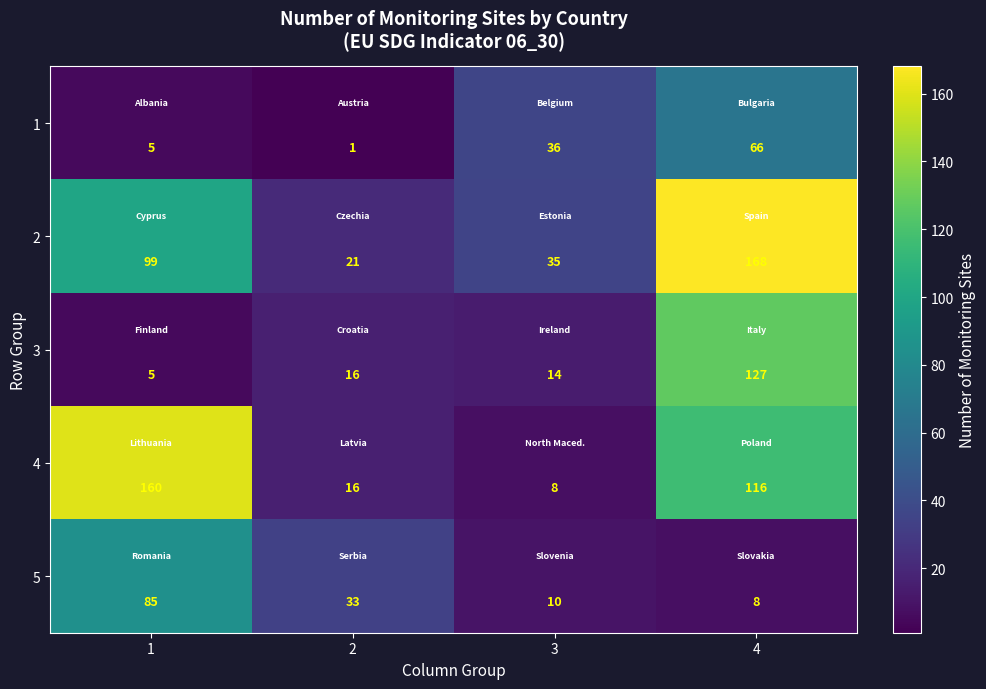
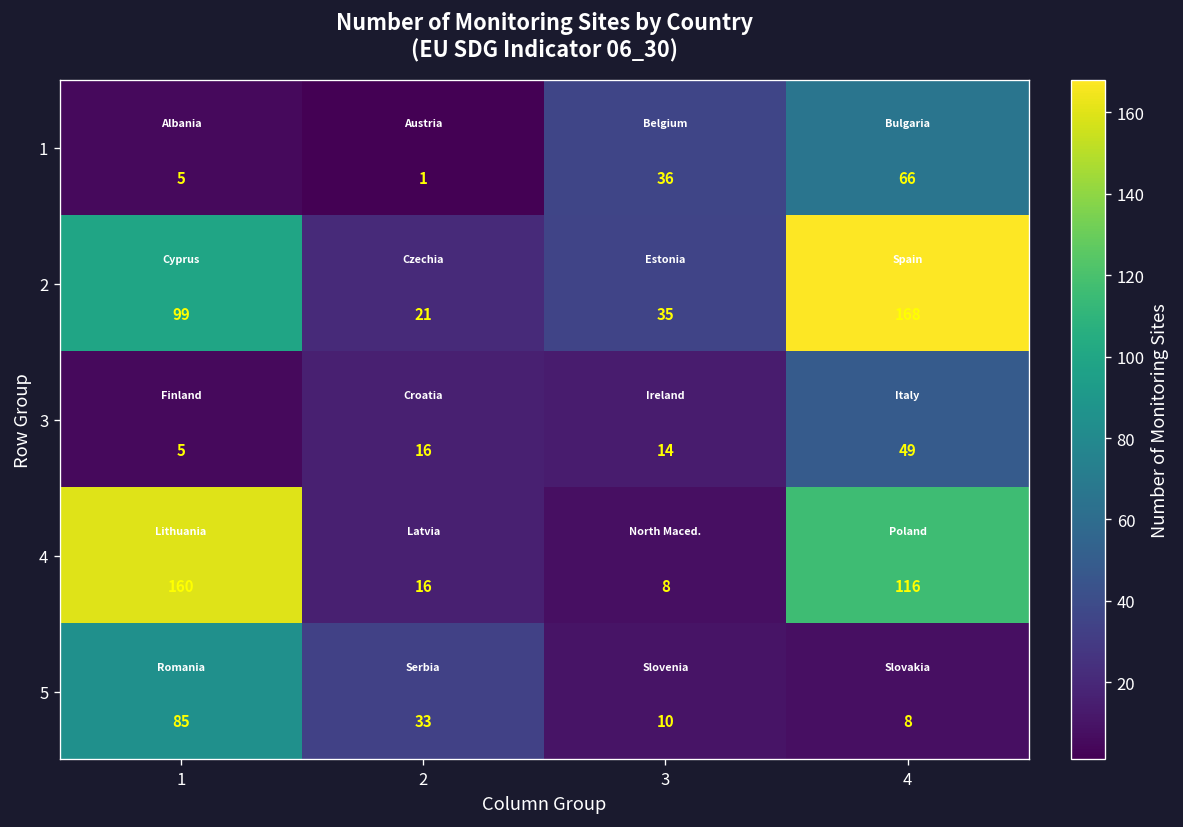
  {
    "3": {
-     "4": 127
+     "4": 49
    }
  }
